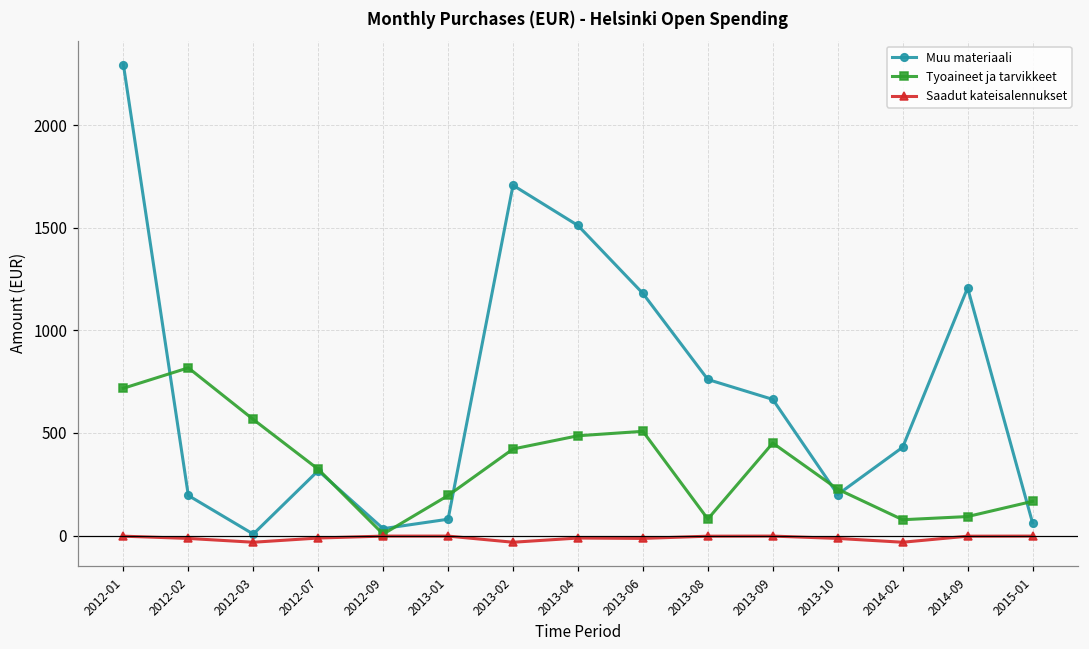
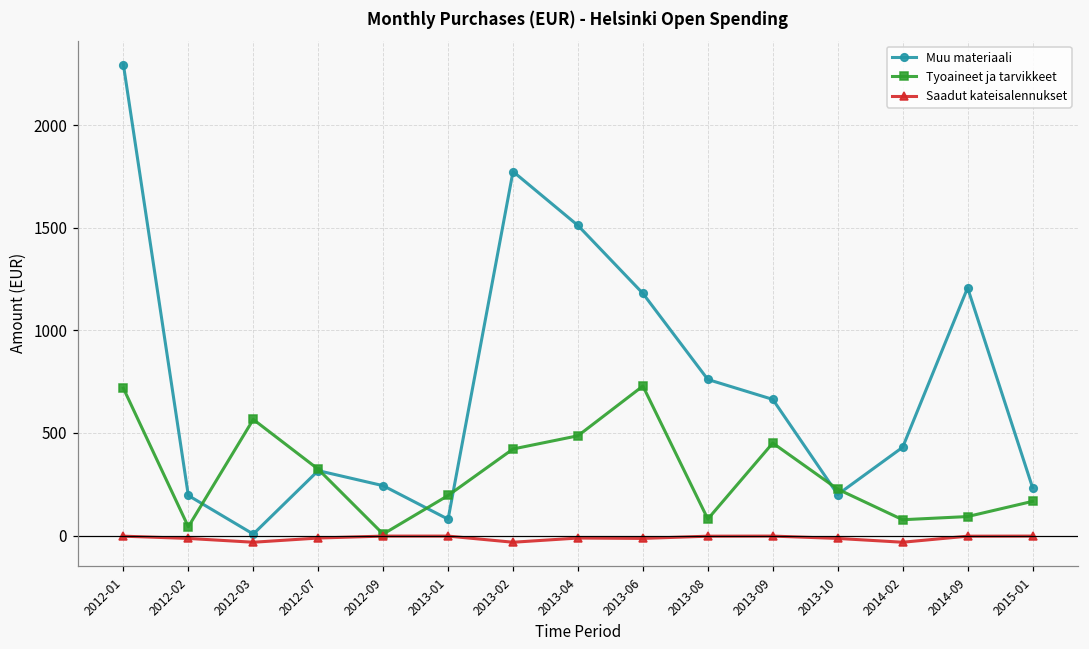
  {
    "Muu materiaali": {
      "2012-01": 2300,
      "2012-02": 200,
      "2012-03": 10,
-     "2012-09": 30,
+     "2012-09": 240,
      "2013-01": 80,
-     "2013-02": 1710,
+     "2013-02": 1770,
      "2013-04": 1510,
      "2013-06": 1180,
      "2013-08": 760,
      "2013-09": 660,
      "2013-10": 200,
      "2014-02": 430,
      "2014-09": 1210,
-     "2015-01": 60
+     "2015-01": 230
    },
    "Tyoaineet ja tarvikkeet": {
      "2012-01": 720,
-     "2012-02": 820,
+     "2012-02": 40,
      "2012-03": 570,
      "2013-01": 200,
      "2013-02": 420,
      "2013-04": 490,
-     "2013-06": 510,
+     "2013-06": 730,
      "2013-08": 80,
      "2013-09": 450,
      "2013-10": 230,
      "2014-02": 80,
      "2014-09": 90,
      "2015-01": 170
    },
    "Saadut kateisalennukset": {
      "2012-01": 0,
      "2012-02": -10,
      "2012-03": -30,
      "2012-07": -10,
      "2013-01": 0,
      "2013-02": -30,
      "2013-04": -10,
      "2013-06": -10,
      "2013-08": 0,
      "2013-09": 0,
      "2013-10": -10,
      "2014-02": -30,
      "2014-09": 0,
      "2015-01": 0
    }
  }
